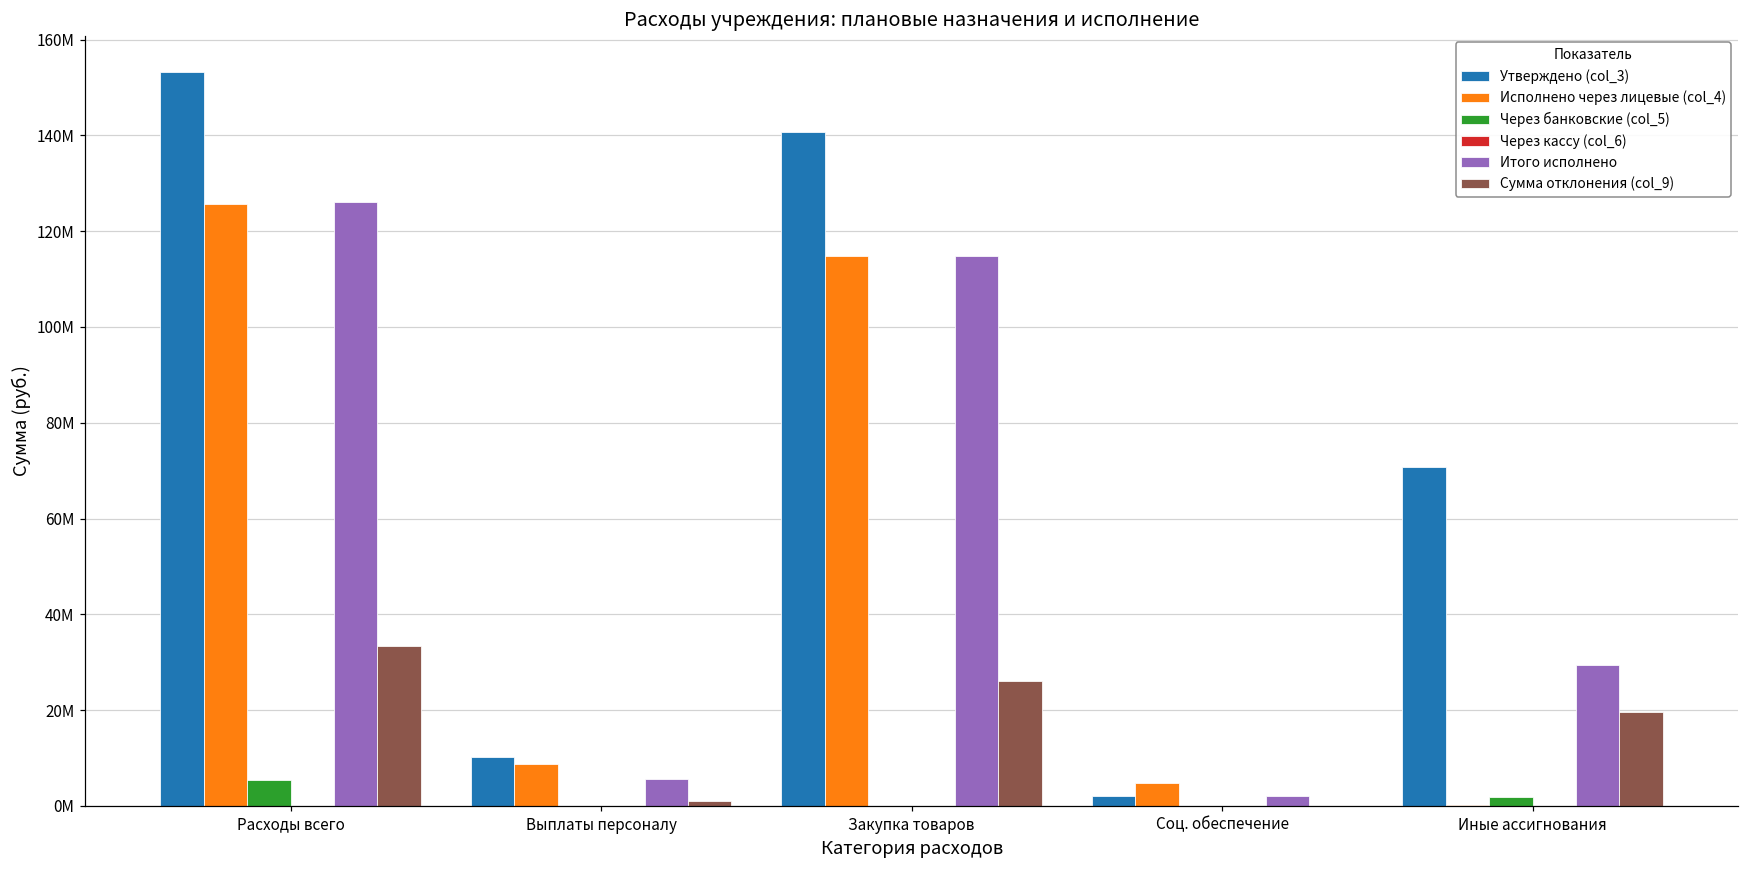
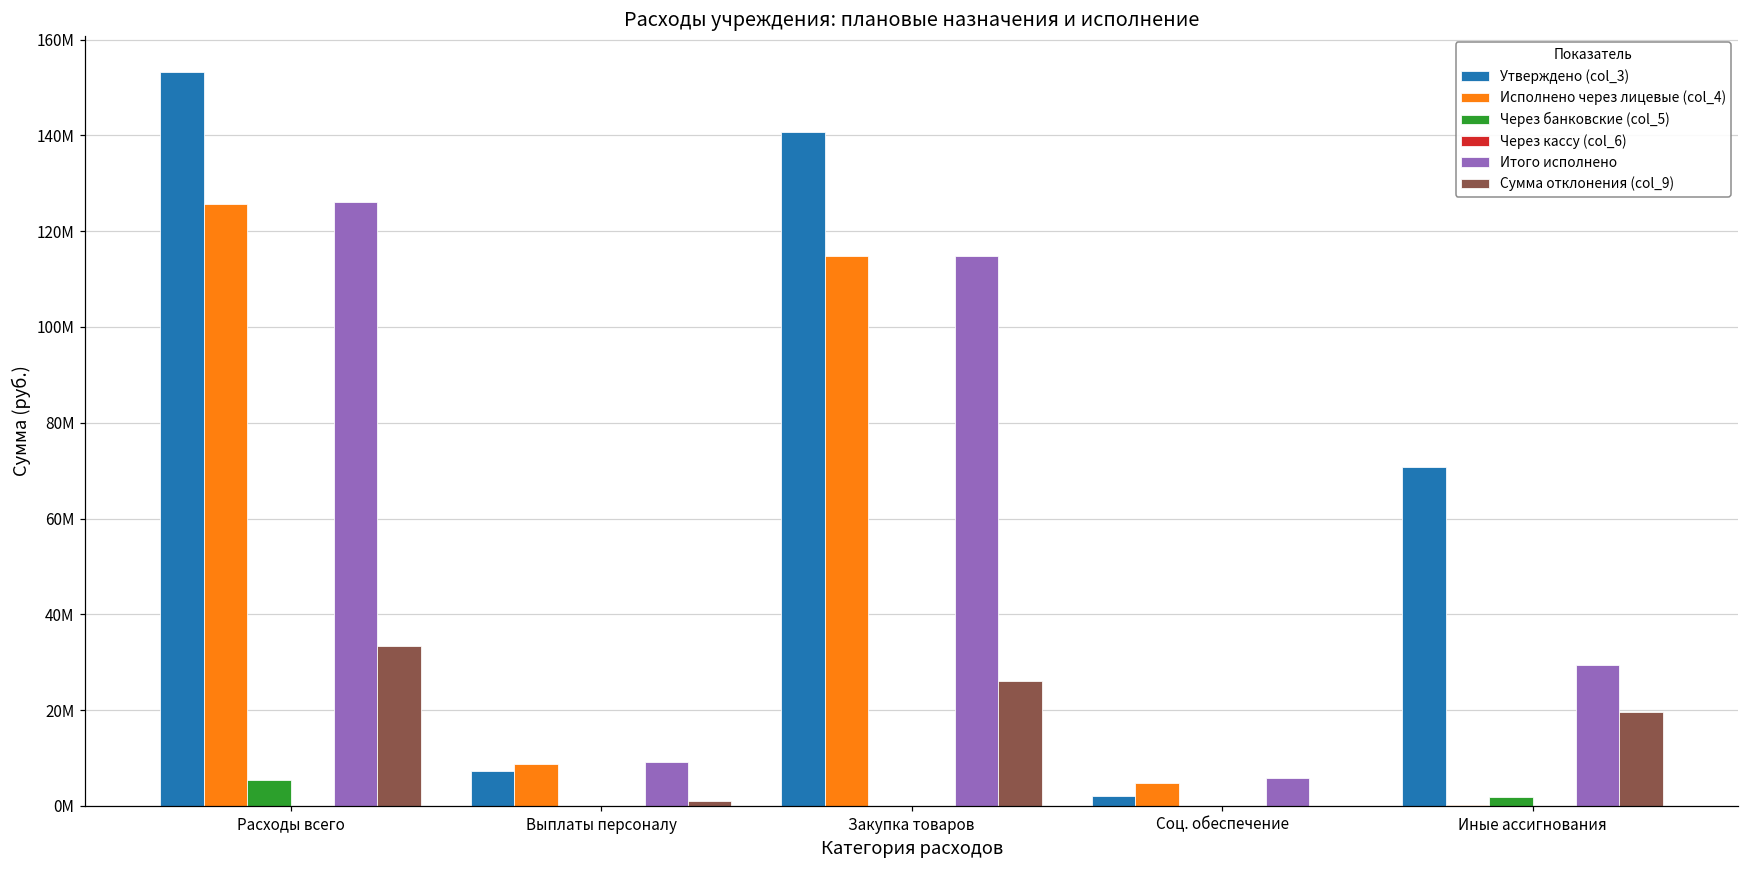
  {
    "Утверждено (col_3)": {
      "Расходы всего": 153000000,
-     "Выплаты персоналу": 10000000,
+     "Выплаты персоналу": 7000000,
      "Закупка товаров": 141000000,
      "Соц. обеспечение": 2000000,
      "Иные ассигнования": 71000000
    },
    "Исполнено через лицевые (col_4)": {
      "Расходы всего": 126000000,
      "Выплаты персоналу": 9000000,
      "Закупка товаров": 115000000,
      "Соц. обеспечение": 5000000
    },
    "Через банковские (col_5)": {
      "Расходы всего": 5000000,
      "Выплаты персоналу": 0,
      "Соц. обеспечение": 0,
      "Иные ассигнования": 2000000
    },
    "Через кассу (col_6)": {
      "Расходы всего": 0,
      "Выплаты персоналу": 0,
      "Закупка товаров": 0,
      "Соц. обеспечение": 0,
      "Иные ассигнования": 0
    },
    "Итого исполнено": {
      "Расходы всего": 126000000,
-     "Выплаты персоналу": 6000000,
+     "Выплаты персоналу": 9000000,
      "Закупка товаров": 115000000,
-     "Соц. обеспечение": 2000000,
+     "Соц. обеспечение": 6000000,
      "Иные ассигнования": 29000000
    },
    "Сумма отклонения (col_9)": {
      "Расходы всего": 33000000,
      "Выплаты персоналу": 1000000,
      "Закупка товаров": 26000000,
      "Соц. обеспечение": 0,
      "Иные ассигнования": 20000000
    }
  }
